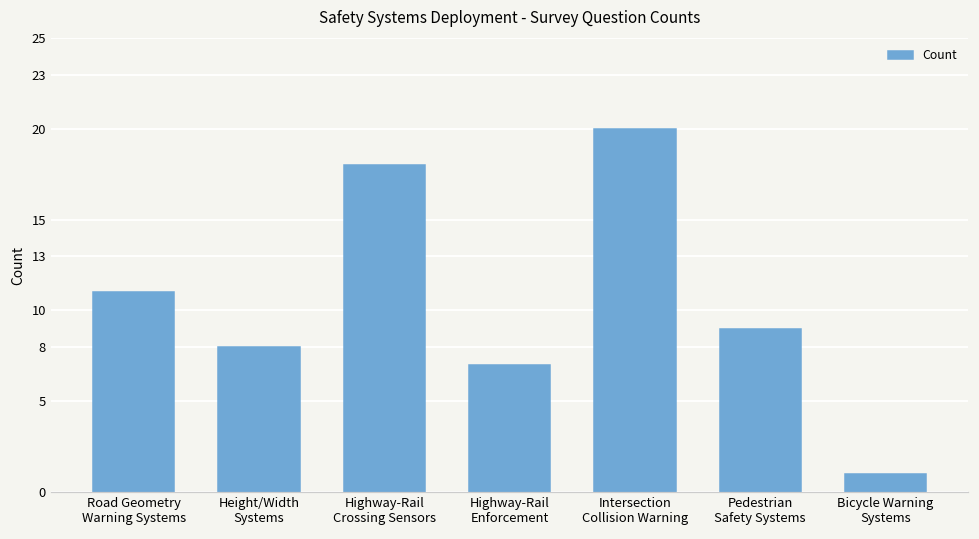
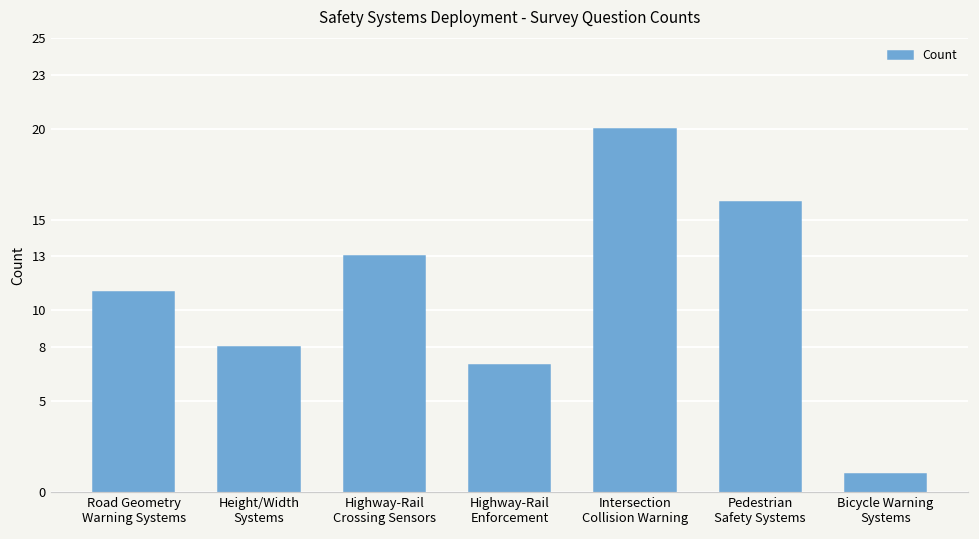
  {
    "Road Geometry Warning Systems": 11,
    "Height/Width Systems": 8,
-   "Highway-Rail Crossing Sensors": 18,
+   "Highway-Rail Crossing Sensors": 13,
    "Highway-Rail Enforcement": 7,
    "Intersection Collision Warning": 20,
-   "Pedestrian Safety Systems": 9,
+   "Pedestrian Safety Systems": 16,
    "Bicycle Warning Systems": 1
  }
